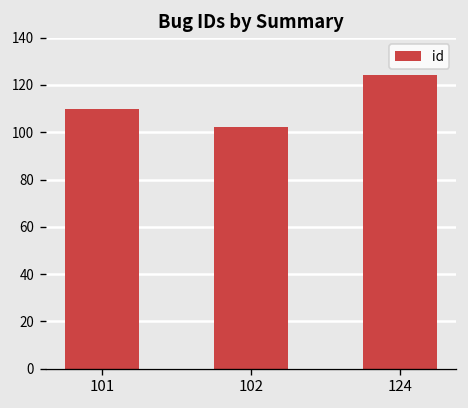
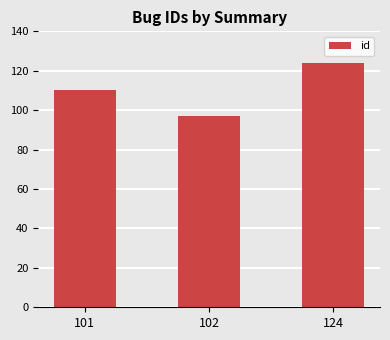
  {
    "101": 110,
-   "102": 102,
+   "102": 97,
    "124": 124
  }
